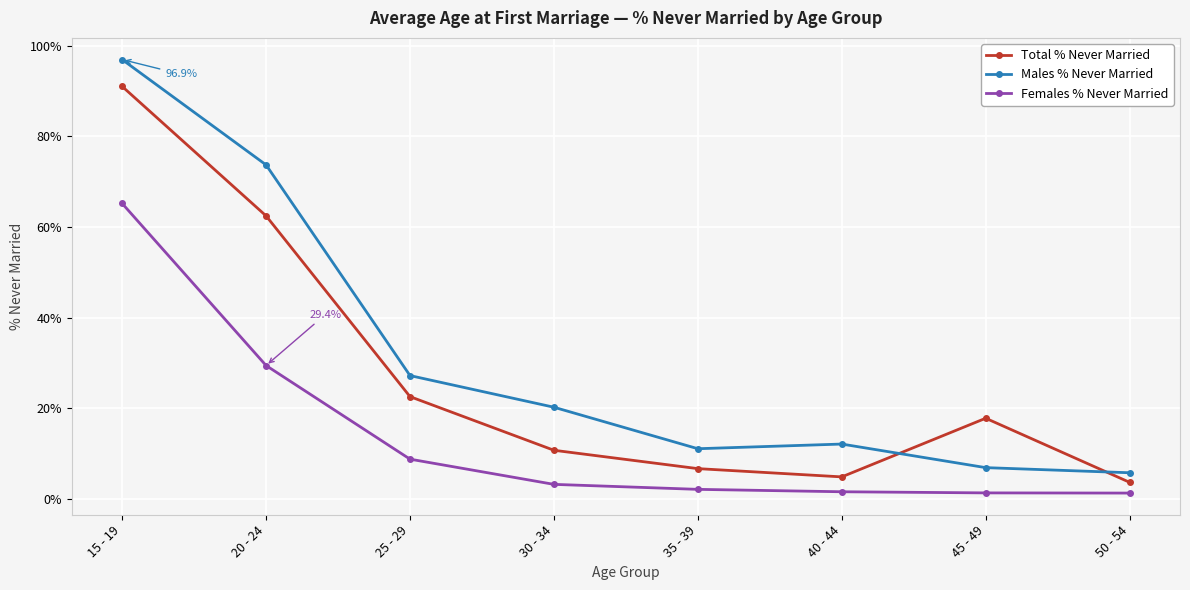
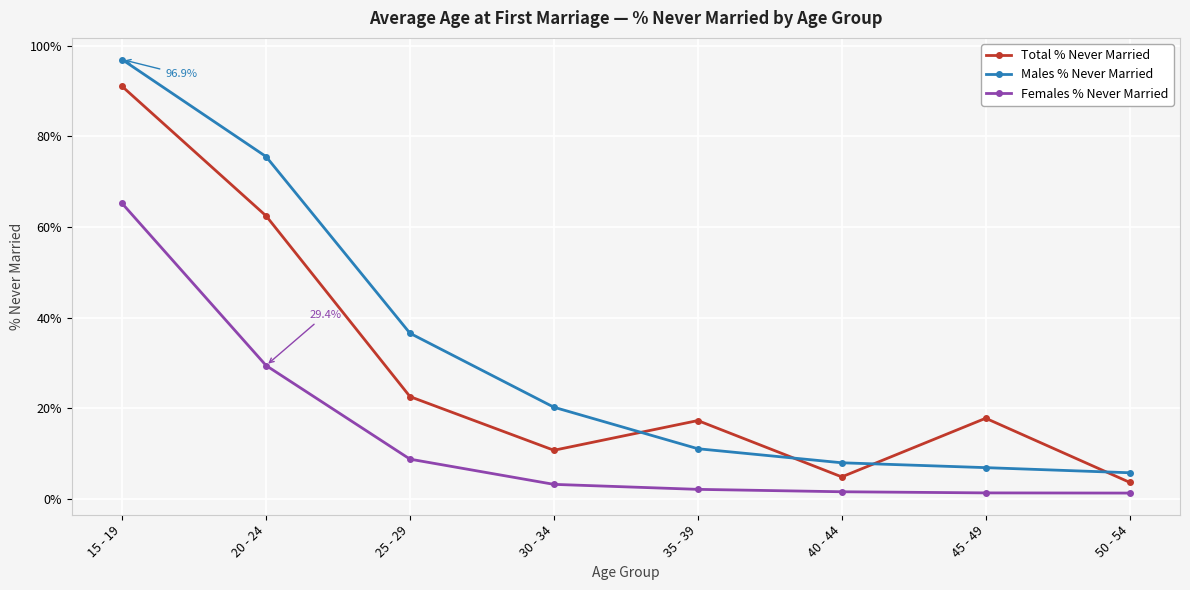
  {
    "Total % Never Married": {
      "15 - 19": "91%",
      "20 - 24": "62%",
      "25 - 29": "23%",
      "30 - 34": "11%",
-     "35 - 39": "7%",
+     "35 - 39": "17%",
      "40 - 44": "5%",
      "45 - 49": "18%",
      "50 - 54": "4%"
    },
    "Males % Never Married": {
-     "20 - 24": "74%",
-     "25 - 29": "27%",
+     "20 - 24": "76%",
+     "25 - 29": "37%",
      "30 - 34": "20%",
      "35 - 39": "11%",
-     "40 - 44": "12%",
+     "40 - 44": "8%",
      "45 - 49": "7%",
      "50 - 54": "6%"
    },
    "Females % Never Married": {
      "20 - 24": "29.4%"
    }
  }
